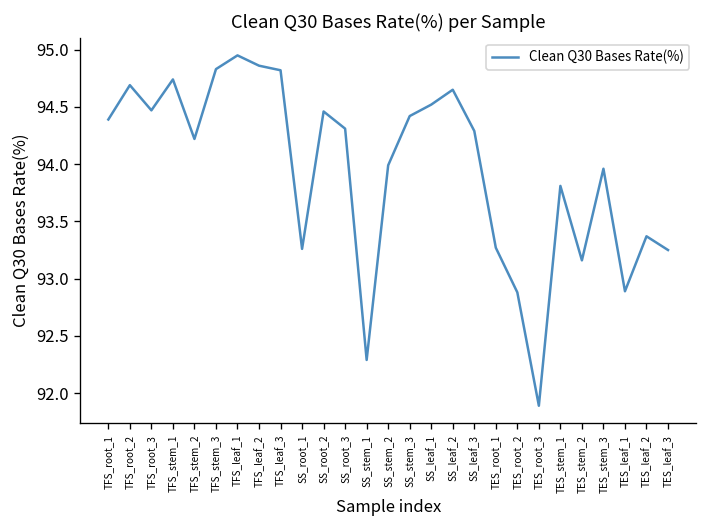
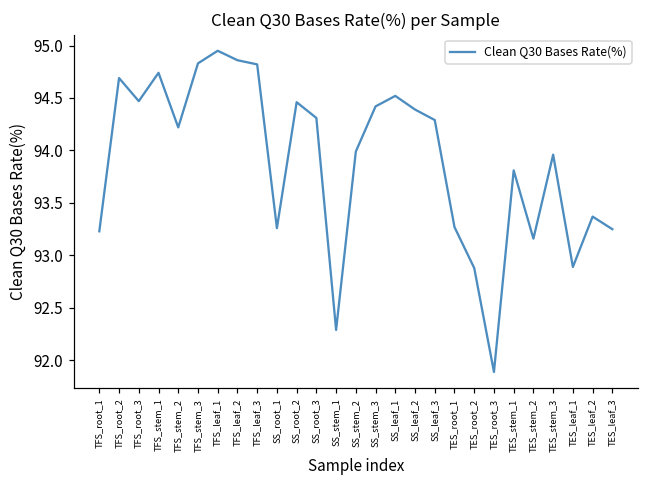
  {
-   "TFS_root_1": 94.4,
+   "TFS_root_1": 93.2,
    "TFS_root_2": 94.7,
    "TFS_root_3": 94.5,
    "TFS_stem_1": 94.7,
    "TFS_stem_2": 94.2,
    "TFS_stem_3": 94.8,
    "TFS_leaf_1": 95.0,
    "TFS_leaf_2": 94.9,
    "TFS_leaf_3": 94.8,
    "SS_root_1": 93.3,
    "SS_root_2": 94.5,
    "SS_root_3": 94.3,
    "SS_stem_1": 92.3,
    "SS_stem_2": 94.0,
    "SS_stem_3": 94.4,
    "SS_leaf_1": 94.5,
-   "SS_leaf_2": 94.7,
+   "SS_leaf_2": 94.4,
    "SS_leaf_3": 94.3,
    "TES_root_1": 93.3,
    "TES_root_2": 92.9,
    "TES_root_3": 91.9,
    "TES_stem_1": 93.8,
    "TES_stem_2": 93.2,
    "TES_stem_3": 94.0,
    "TES_leaf_1": 92.9,
    "TES_leaf_2": 93.4,
    "TES_leaf_3": 93.3
  }
